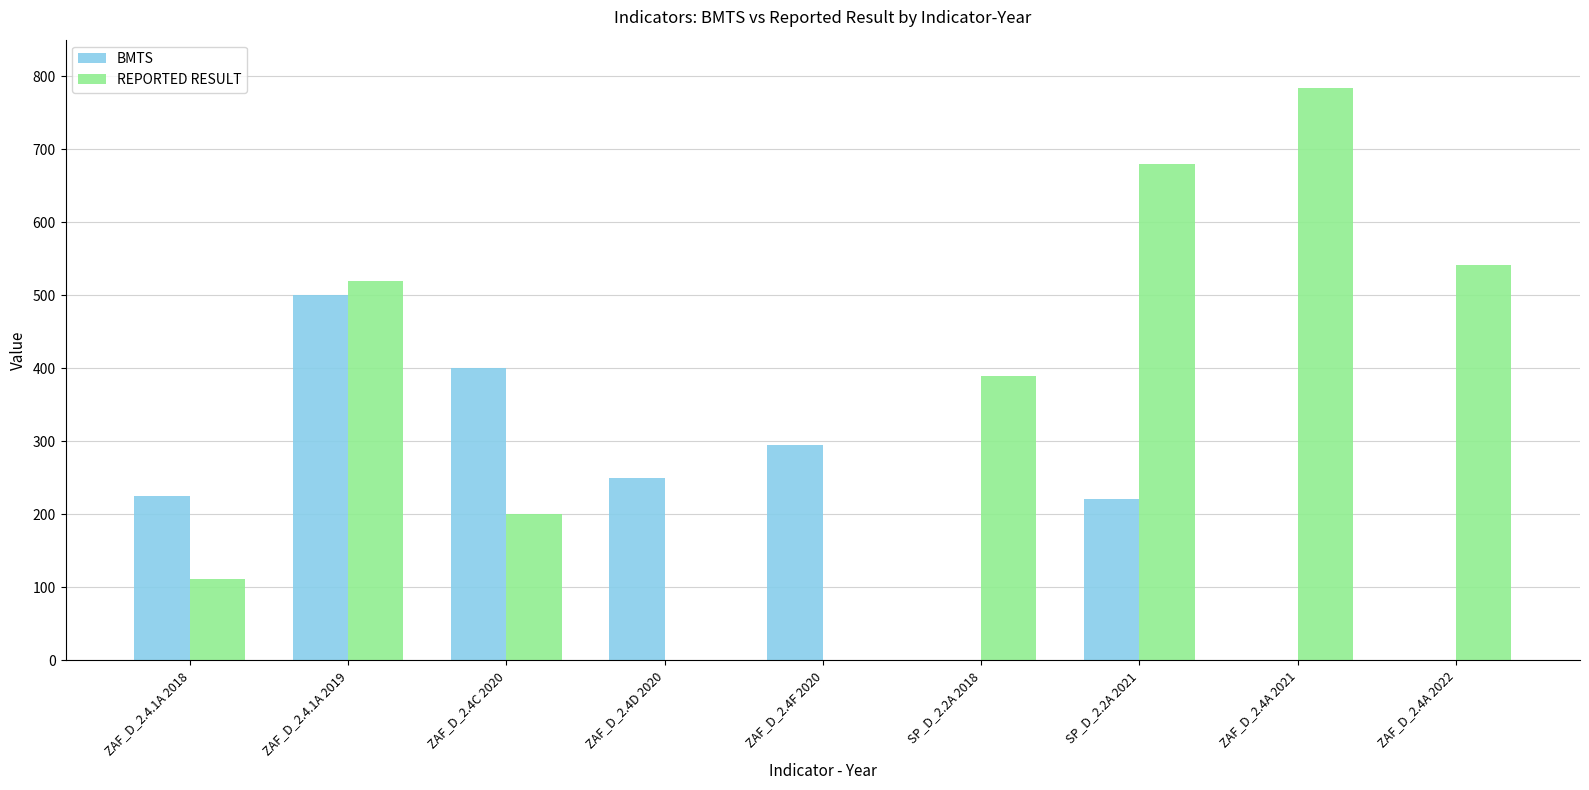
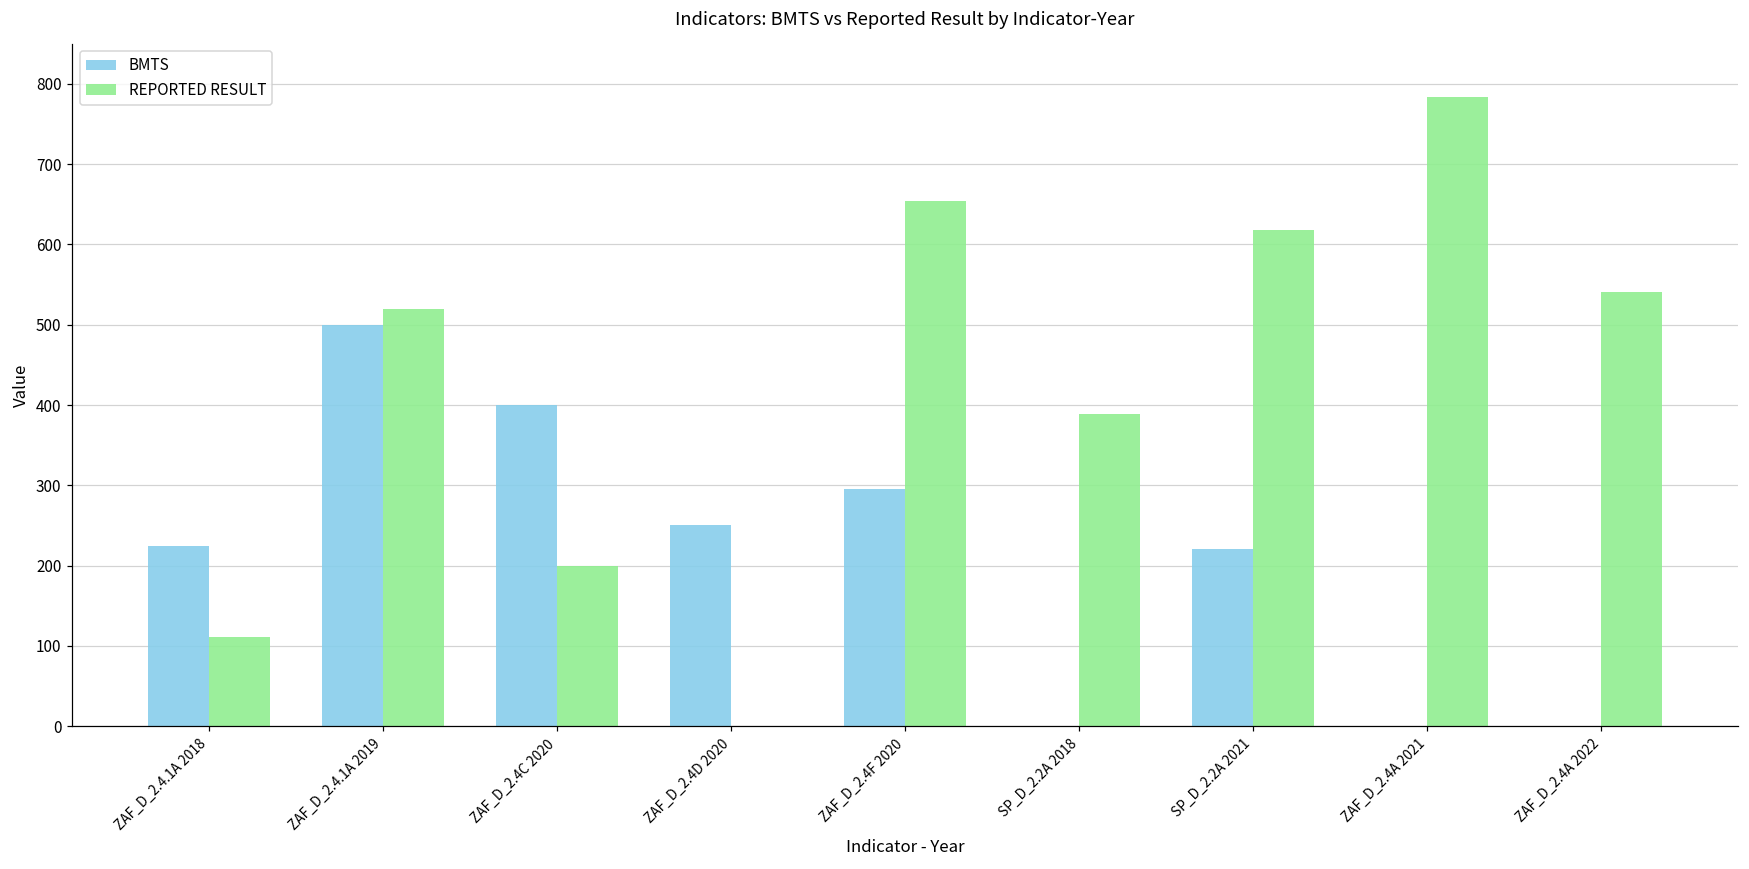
  {
    "BMTS": {
      "ZAF_D_2.4.1A 2018": 230,
      "ZAF_D_2.4.1A 2019": 500,
      "ZAF_D_2.4C 2020": 400,
      "ZAF_D_2.4D 2020": 250,
      "ZAF_D_2.4F 2020": 300,
      "SP_D_2.2A 2018": 0,
      "SP_D_2.2A 2021": 220,
      "ZAF_D_2.4A 2021": 0,
      "ZAF_D_2.4A 2022": 0
    },
    "REPORTED RESULT": {
      "ZAF_D_2.4.1A 2018": 110,
      "ZAF_D_2.4.1A 2019": 520,
      "ZAF_D_2.4C 2020": 200,
      "ZAF_D_2.4D 2020": 0,
-     "ZAF_D_2.4F 2020": 0,
+     "ZAF_D_2.4F 2020": 650,
      "SP_D_2.2A 2018": 390,
-     "SP_D_2.2A 2021": 680,
+     "SP_D_2.2A 2021": 620,
      "ZAF_D_2.4A 2021": 780,
      "ZAF_D_2.4A 2022": 540
    }
  }
